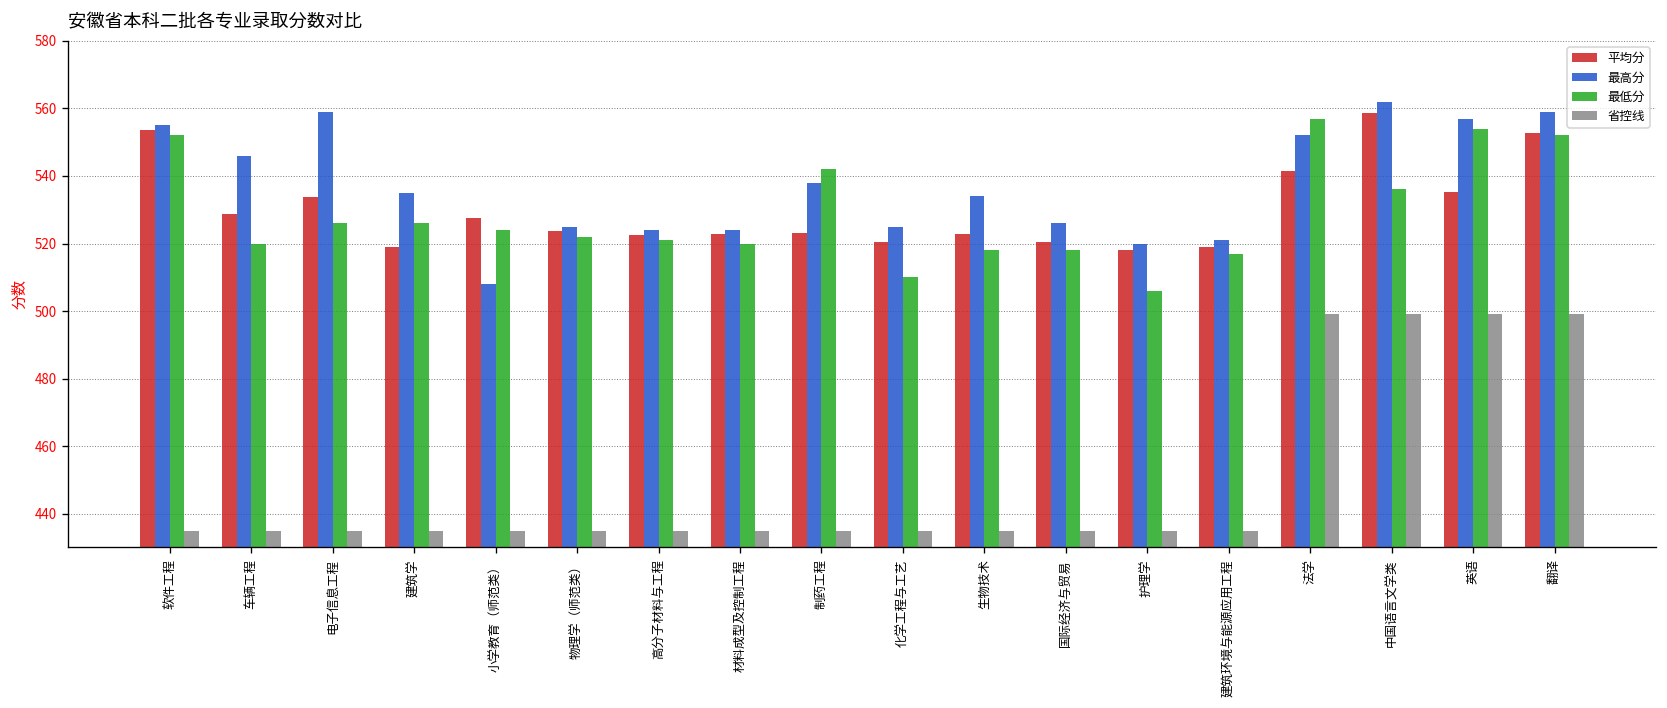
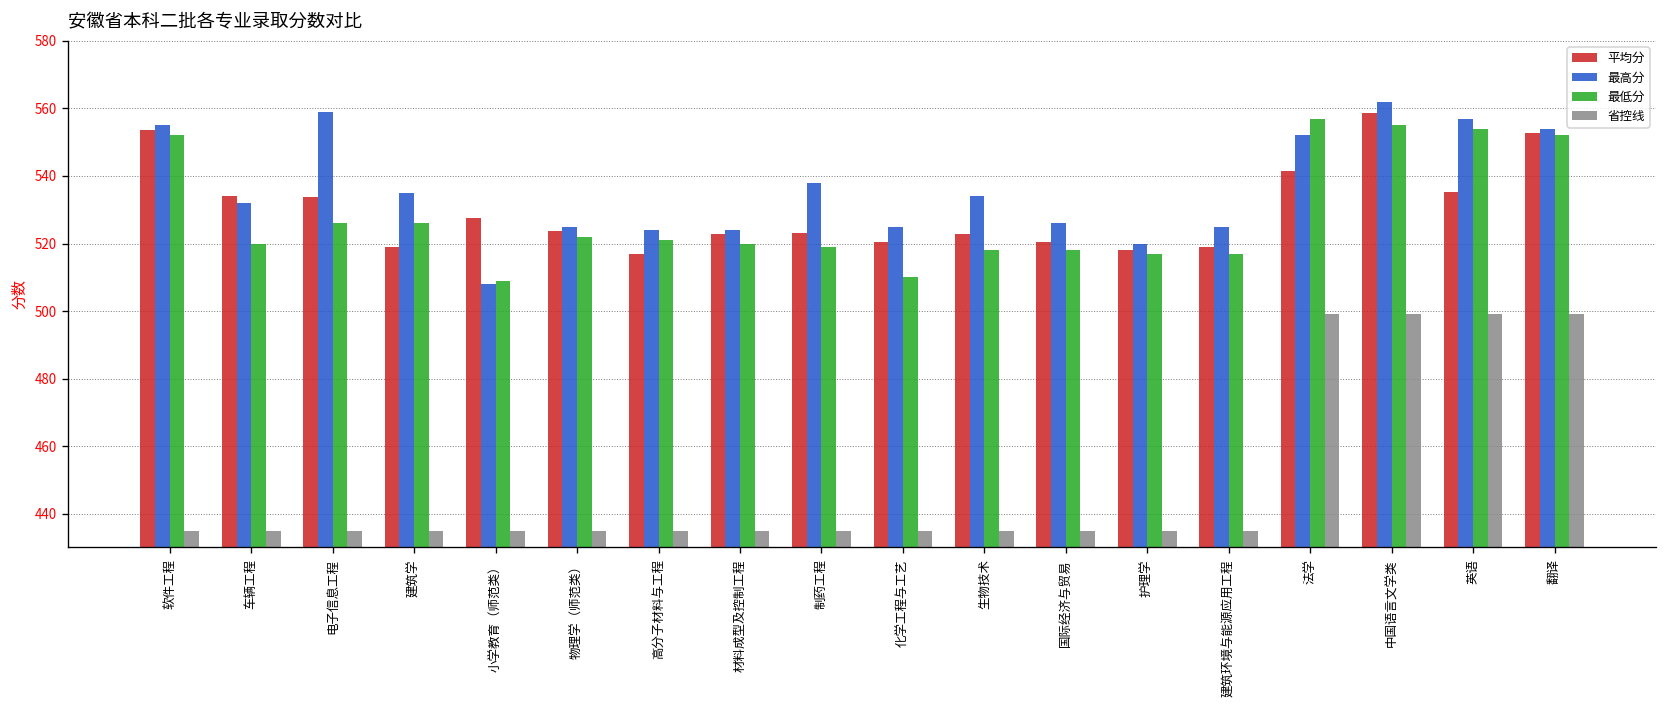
  {
    "平均分": {
      "软件工程": 554,
-     "车辆工程": 529,
+     "车辆工程": 534,
      "电子信息工程": 534,
      "建筑学": 519,
      "小学教育（师范类）": 528,
      "物理学（师范类）": 524,
-     "高分子材料与工程": 522,
+     "高分子材料与工程": 517,
      "材料成型及控制工程": 523,
      "制药工程": 523,
      "化学工程与工艺": 521,
      "生物技术": 523,
      "国际经济与贸易": 520,
      "护理学": 518,
      "建筑环境与能源应用工程": 519,
      "法学": 541,
      "中国语言文学类": 559,
      "英语": 535,
      "翻译": 553
    },
    "最高分": {
      "软件工程": 555,
-     "车辆工程": 546,
+     "车辆工程": 532,
      "电子信息工程": 559,
      "建筑学": 535,
      "小学教育（师范类）": 508,
      "物理学（师范类）": 525,
      "高分子材料与工程": 524,
      "材料成型及控制工程": 524,
      "制药工程": 538,
      "化学工程与工艺": 525,
      "生物技术": 534,
      "国际经济与贸易": 526,
      "护理学": 520,
-     "建筑环境与能源应用工程": 521,
+     "建筑环境与能源应用工程": 525,
      "法学": 552,
      "中国语言文学类": 562,
      "英语": 557,
-     "翻译": 559
+     "翻译": 554
    },
    "最低分": {
      "软件工程": 552,
      "车辆工程": 520,
      "电子信息工程": 526,
      "建筑学": 526,
-     "小学教育（师范类）": 524,
+     "小学教育（师范类）": 509,
      "物理学（师范类）": 522,
      "高分子材料与工程": 521,
      "材料成型及控制工程": 520,
-     "制药工程": 542,
+     "制药工程": 519,
      "化学工程与工艺": 510,
      "生物技术": 518,
      "国际经济与贸易": 518,
-     "护理学": 506,
+     "护理学": 517,
      "建筑环境与能源应用工程": 517,
      "法学": 557,
-     "中国语言文学类": 536,
+     "中国语言文学类": 555,
      "英语": 554,
      "翻译": 552
    },
    "省控线": {
      "软件工程": 435,
      "车辆工程": 435,
      "电子信息工程": 435,
      "建筑学": 435,
      "小学教育（师范类）": 435,
      "物理学（师范类）": 435,
      "高分子材料与工程": 435,
      "材料成型及控制工程": 435,
      "制药工程": 435,
      "化学工程与工艺": 435,
      "生物技术": 435,
      "国际经济与贸易": 435,
      "护理学": 435,
      "建筑环境与能源应用工程": 435,
      "法学": 499,
      "中国语言文学类": 499,
      "英语": 499,
      "翻译": 499
    }
  }
